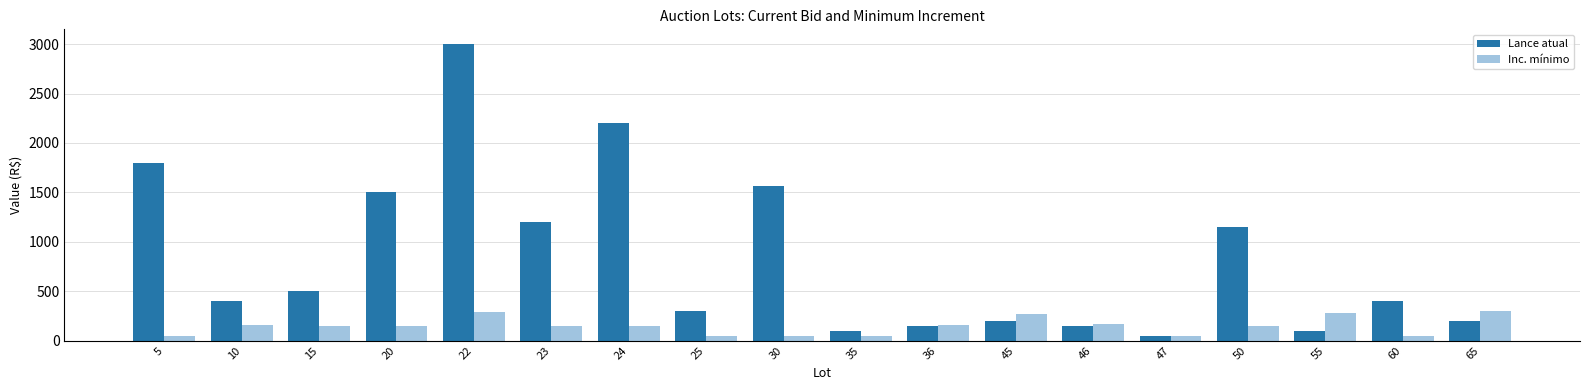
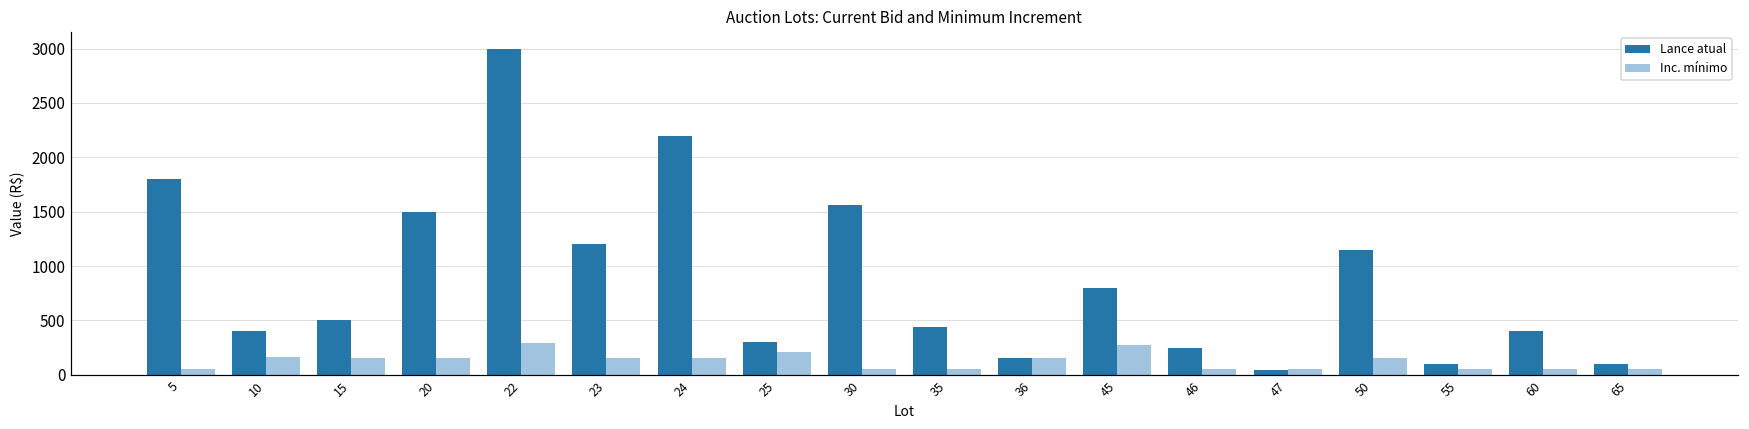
  {
    "Lance atual": {
      "5": 1800,
      "10": 400,
      "15": 500,
      "20": 1500,
      "22": 3000,
      "23": 1200,
      "24": 2200,
      "25": 300,
      "30": 1600,
-     "35": 100,
+     "35": 400,
      "36": 200,
-     "45": 200,
-     "46": 150,
+     "45": 800,
+     "46": 250,
      "47": 0,
      "50": 1200,
      "55": 100,
      "60": 400,
-     "65": 200
+     "65": 100
    },
    "Inc. mínimo": {
      "5": 100,
      "10": 200,
      "15": 200,
      "20": 200,
      "22": 300,
      "23": 200,
      "24": 200,
-     "25": 100,
+     "25": 200,
      "30": 100,
      "35": 100,
      "36": 200,
      "45": 300,
-     "46": 200,
+     "46": 100,
      "47": 100,
      "50": 200,
-     "55": 300,
+     "55": 100,
      "60": 100,
-     "65": 300
+     "65": 100
    }
  }
